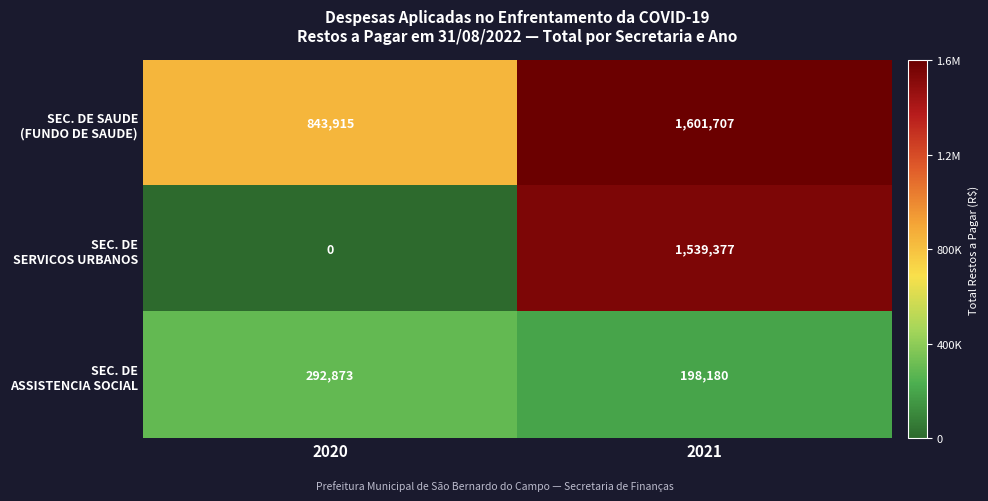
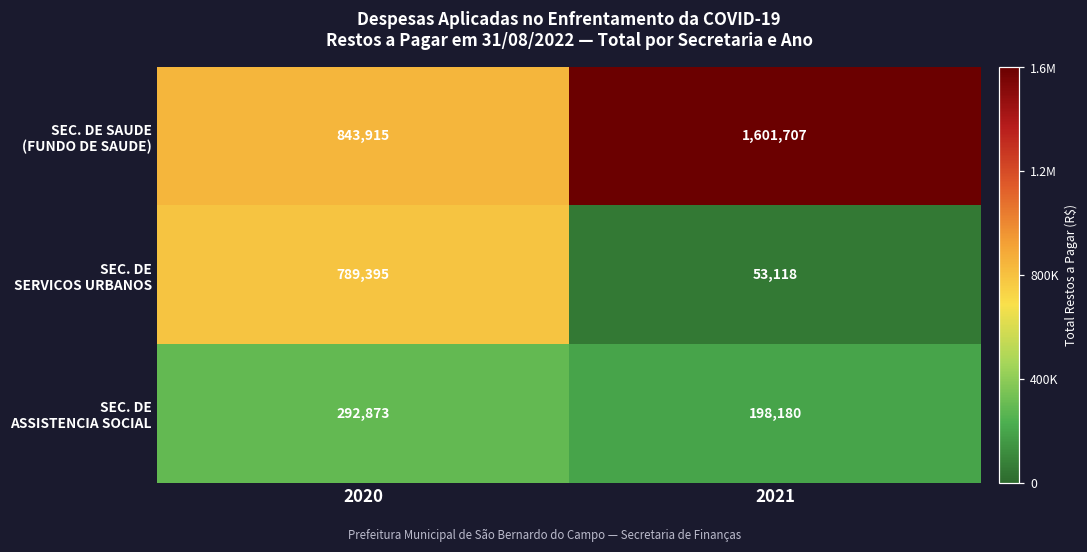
  {
    "SEC. DE SAUDE (FUNDO DE SAUDE)": {
      "2020": "843,915",
      "2021": "1,601,707"
    },
    "SEC. DE SERVICOS URBANOS": {
-     "2020": "0",
-     "2021": "1,539,377"
+     "2020": "789,395",
+     "2021": "53,118"
    },
    "SEC. DE ASSISTENCIA SOCIAL": {
      "2020": "292,873",
      "2021": "198,180"
    }
  }
